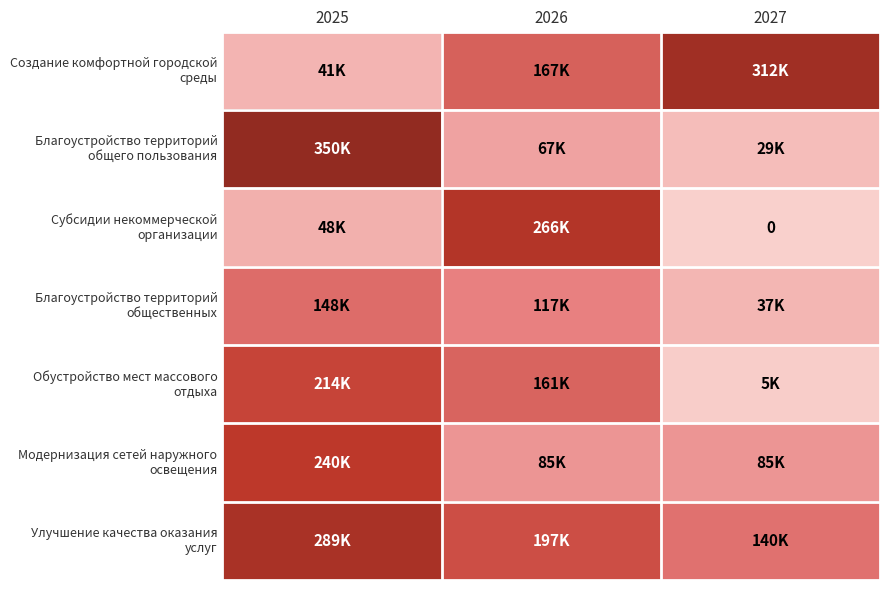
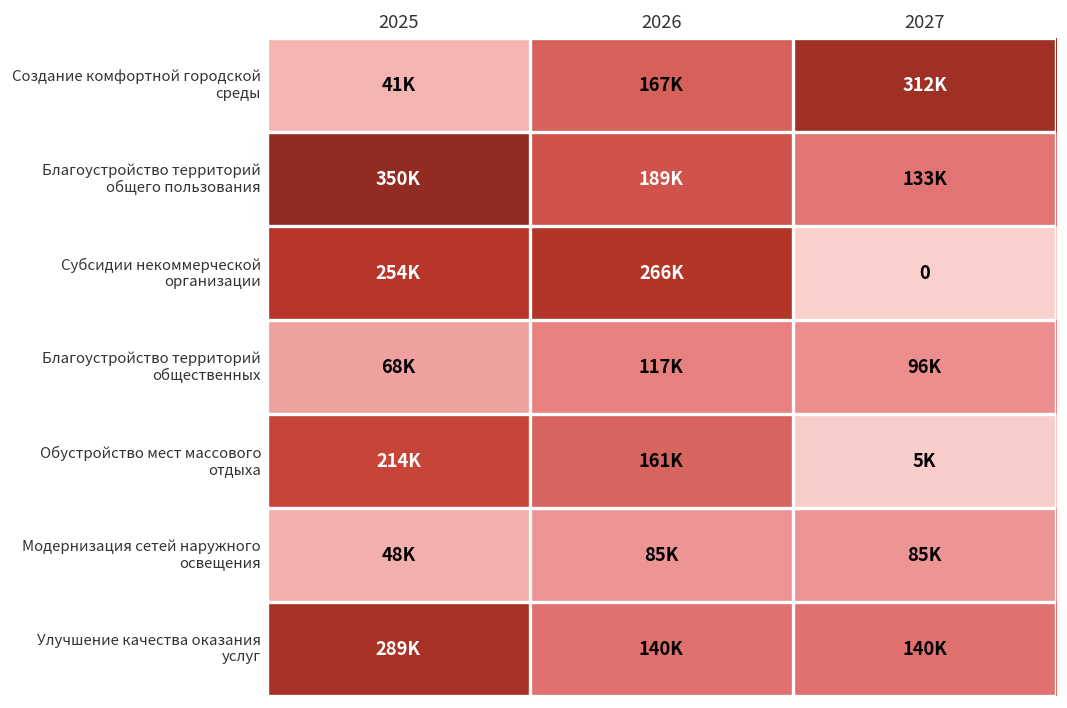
  {
    "Создание комфортной городской среды": {
      "2025": "41K",
      "2026": "167K",
      "2027": "312K"
    },
    "Благоустройство территорий общего пользования": {
      "2025": "350K",
-     "2026": "67K",
-     "2027": "29K"
+     "2026": "189K",
+     "2027": "133K"
    },
    "Субсидии некоммерческой организации": {
-     "2025": "48K",
+     "2025": "254K",
      "2026": "266K",
      "2027": "0"
    },
    "Благоустройство территорий общественных": {
-     "2025": "148K",
+     "2025": "68K",
      "2026": "117K",
-     "2027": "37K"
+     "2027": "96K"
    },
    "Обустройство мест массового отдыха": {
      "2025": "214K",
      "2026": "161K",
      "2027": "5K"
    },
    "Модернизация сетей наружного освещения": {
-     "2025": "240K",
+     "2025": "48K",
      "2026": "85K",
      "2027": "85K"
    },
    "Улучшение качества оказания услуг": {
      "2025": "289K",
-     "2026": "197K",
+     "2026": "140K",
      "2027": "140K"
    }
  }
